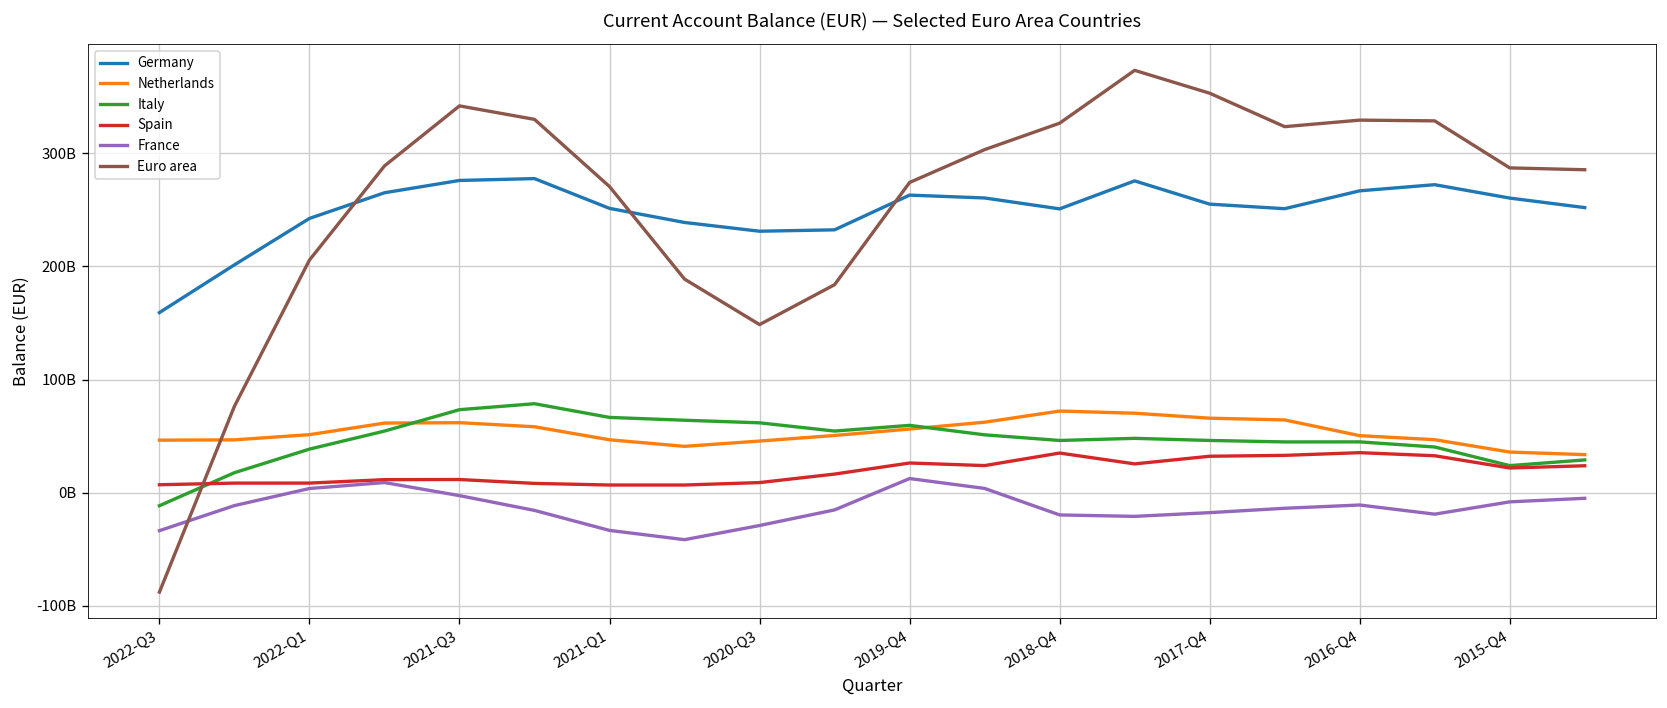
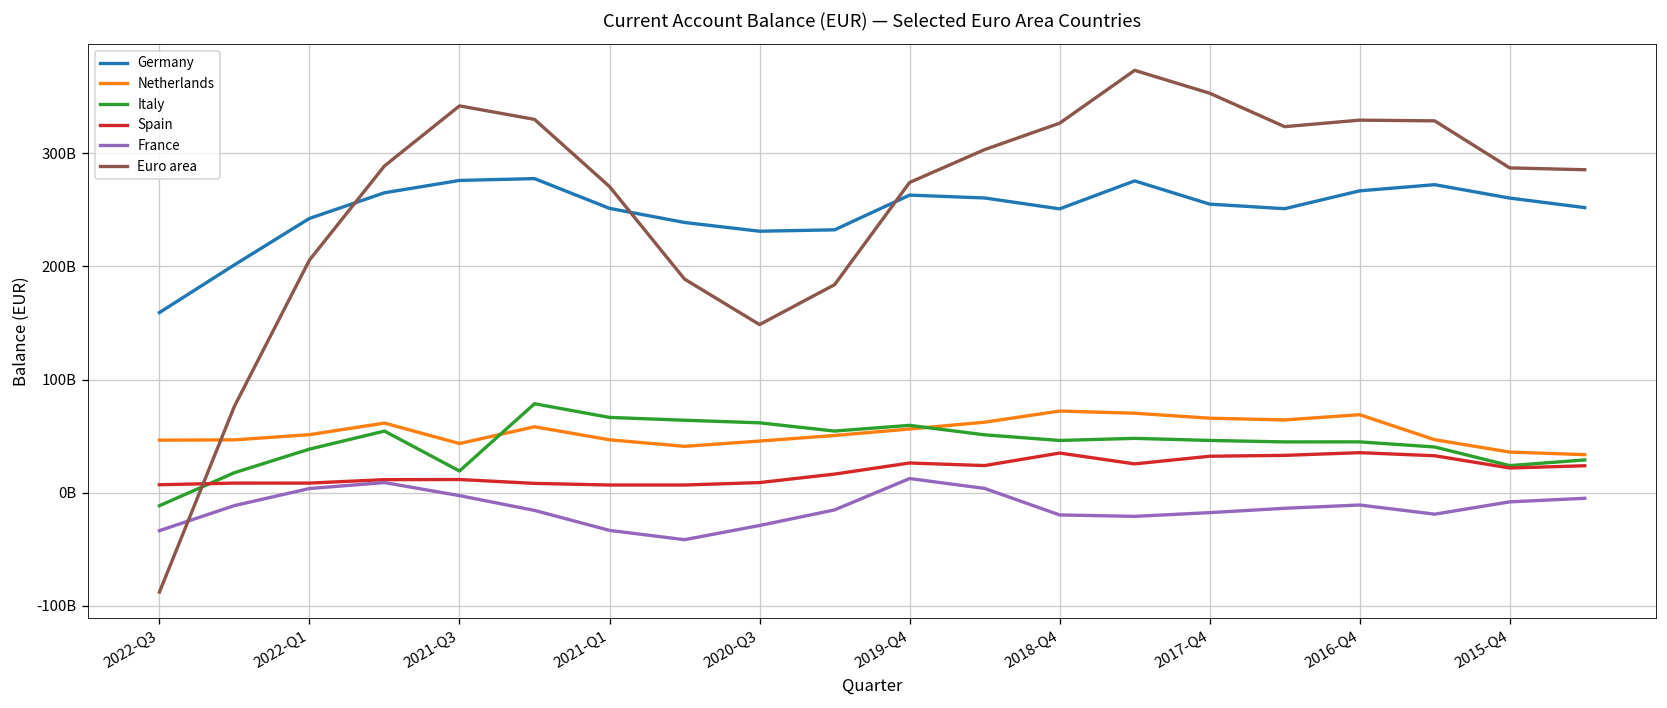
  {
    "Germany": {
      "2022-Q3": 160000000000,
      "2022-Q1": 240000000000,
      "2021-Q3": 280000000000,
      "2021-Q1": 250000000000,
      "2020-Q3": 230000000000,
      "2019-Q4": 260000000000,
      "2018-Q4": 250000000000,
      "2017-Q4": 250000000000,
      "2016-Q4": 270000000000,
      "2015-Q4": 260000000000
    },
    "Netherlands": {
      "2022-Q3": 50000000000,
      "2022-Q1": 50000000000,
-     "2021-Q3": 60000000000,
+     "2021-Q3": 40000000000,
      "2021-Q1": 50000000000,
      "2020-Q3": 50000000000,
      "2019-Q4": 60000000000,
      "2018-Q4": 70000000000,
      "2017-Q4": 70000000000,
-     "2016-Q4": 50000000000,
+     "2016-Q4": 70000000000,
      "2015-Q4": 40000000000
    },
    "Italy": {
      "2022-Q3": -10000000000,
      "2022-Q1": 40000000000,
-     "2021-Q3": 70000000000,
+     "2021-Q3": 20000000000,
      "2021-Q1": 70000000000,
      "2020-Q3": 60000000000,
      "2019-Q4": 60000000000,
      "2018-Q4": 50000000000,
      "2017-Q4": 50000000000,
      "2016-Q4": 40000000000
    },
    "Spain": {
      "2022-Q3": 10000000000,
      "2022-Q1": 10000000000,
      "2021-Q3": 10000000000,
      "2021-Q1": 10000000000,
      "2020-Q3": 10000000000,
      "2019-Q4": 30000000000,
      "2018-Q4": 40000000000,
      "2017-Q4": 30000000000,
      "2016-Q4": 40000000000
    },
    "France": {
      "2022-Q3": -30000000000,
      "2022-Q1": 0,
      "2021-Q3": 0,
      "2021-Q1": -30000000000,
      "2020-Q3": -30000000000,
      "2019-Q4": 10000000000,
      "2018-Q4": -20000000000,
      "2017-Q4": -20000000000,
      "2016-Q4": -10000000000,
      "2015-Q4": -10000000000
    },
    "Euro area": {
      "2022-Q3": -90000000000,
      "2022-Q1": 210000000000,
      "2021-Q3": 340000000000,
      "2021-Q1": 270000000000,
      "2020-Q3": 150000000000,
      "2019-Q4": 270000000000,
      "2018-Q4": 330000000000,
      "2017-Q4": 350000000000,
      "2016-Q4": 330000000000,
      "2015-Q4": 290000000000
    }
  }
